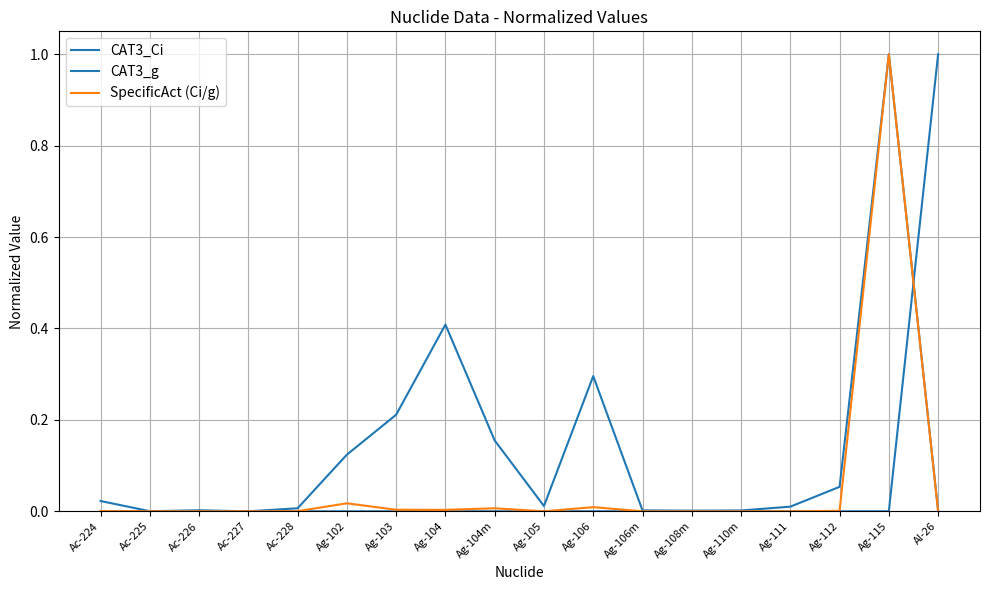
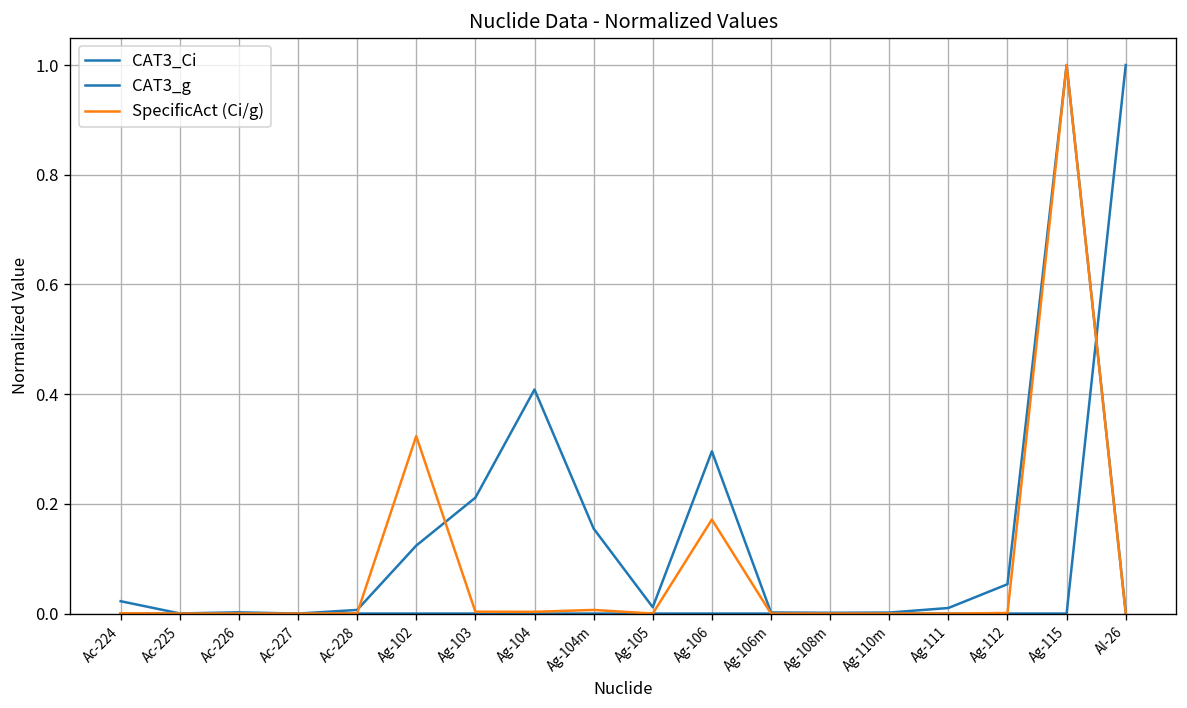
  {
    "SpecificAct (Ci/g)": {
-     "Ag-102": 0.02,
+     "Ag-102": 0.32,
      "Ag-104m": 0.01,
-     "Ag-106": 0.01
+     "Ag-106": 0.17
    }
  }
